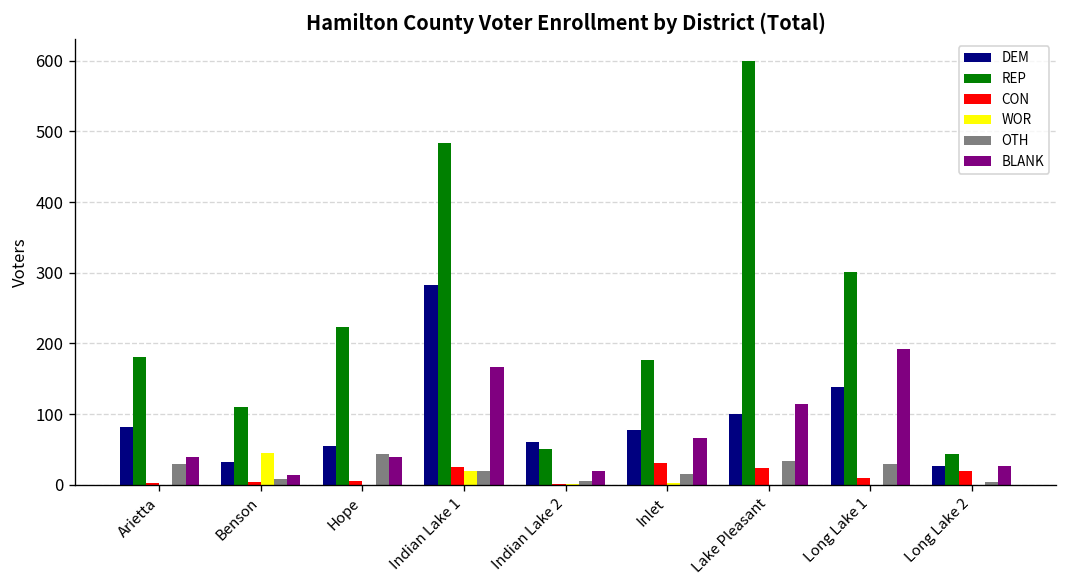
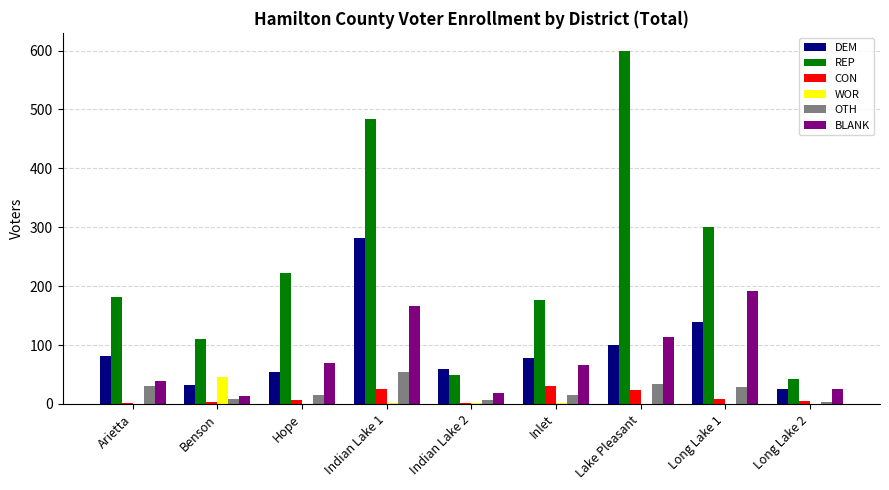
  {
    "DEM": {
      "Arietta": 80,
      "Benson": 30,
      "Hope": 60,
      "Indian Lake 1": 280,
      "Indian Lake 2": 60,
      "Inlet": 80,
      "Lake Pleasant": 100,
      "Long Lake 1": 140,
      "Long Lake 2": 30
    },
    "REP": {
      "Arietta": 180,
      "Benson": 110,
      "Hope": 220,
      "Indian Lake 1": 480,
      "Indian Lake 2": 50,
      "Inlet": 180,
      "Lake Pleasant": 600,
      "Long Lake 1": 300,
      "Long Lake 2": 40
    },
    "CON": {
      "Hope": 10,
      "Indian Lake 1": 30,
      "Inlet": 30,
      "Lake Pleasant": 20,
      "Long Lake 1": 10,
-     "Long Lake 2": 20
+     "Long Lake 2": 10
    },
    "WOR": {
      "Arietta": 0,
      "Benson": 50,
      "Hope": 0,
-     "Indian Lake 1": 20,
+     "Indian Lake 1": 0,
      "Lake Pleasant": 0,
      "Long Lake 1": 0,
      "Long Lake 2": 0
    },
    "OTH": {
      "Arietta": 30,
      "Benson": 10,
-     "Hope": 40,
-     "Indian Lake 1": 20,
+     "Hope": 20,
+     "Indian Lake 1": 60,
      "Indian Lake 2": 10,
      "Inlet": 20,
      "Lake Pleasant": 30,
      "Long Lake 1": 30
    },
    "BLANK": {
      "Arietta": 40,
      "Benson": 10,
-     "Hope": 40,
+     "Hope": 70,
      "Indian Lake 1": 170,
      "Indian Lake 2": 20,
      "Inlet": 70,
      "Lake Pleasant": 110,
      "Long Lake 1": 190,
      "Long Lake 2": 30
    }
  }
